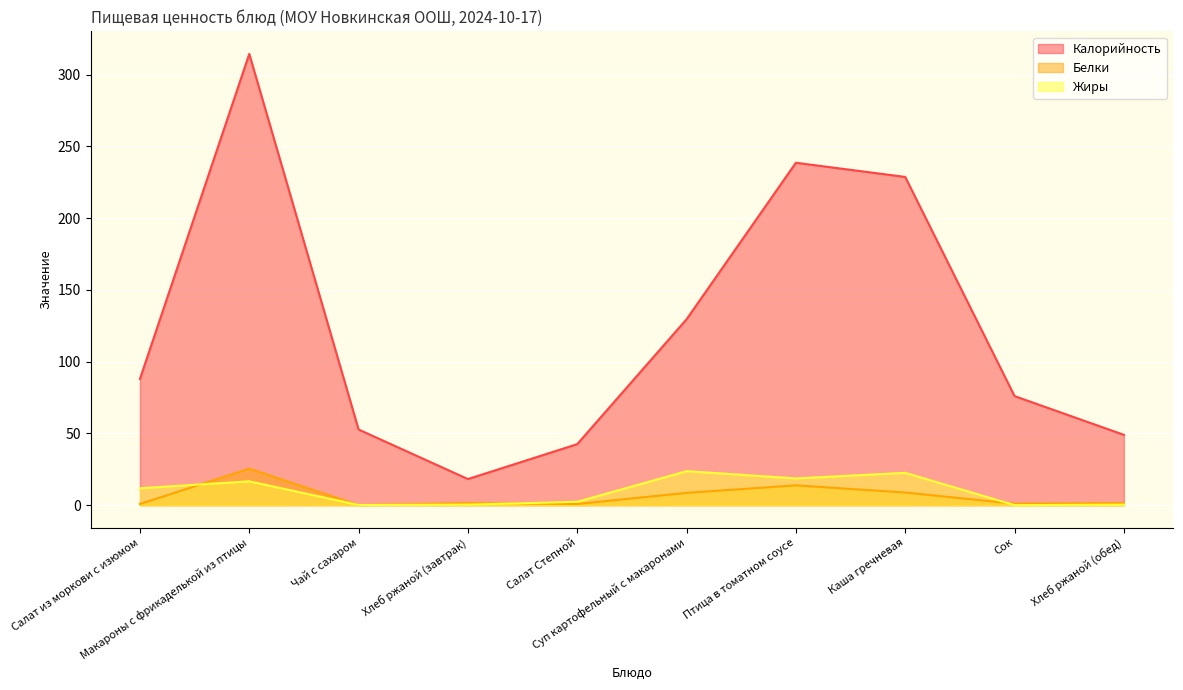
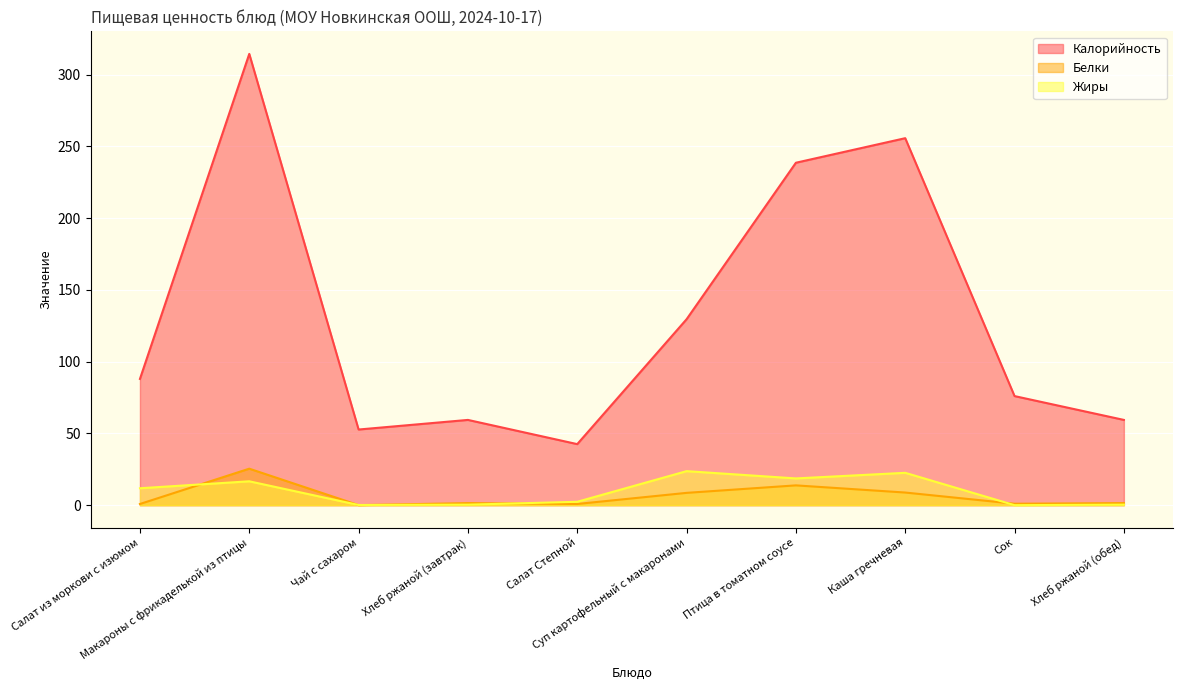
  {
    "Калорийность": {
      "Салат из моркови с изюмом": 88,
      "Макароны с фрикаделькой из птицы": 314,
      "Чай с сахаром": 53,
-     "Хлеб ржаной (завтрак)": 18,
+     "Хлеб ржаной (завтрак)": 59,
      "Салат Степной": 43,
      "Суп картофельный с макаронами": 130,
      "Птица в томатном соусе": 239,
-     "Каша гречневая": 229,
+     "Каша гречневая": 256,
      "Сок": 76,
-     "Хлеб ржаной (обед)": 49
+     "Хлеб ржаной (обед)": 59
    },
    "Белки": {
      "Салат из моркови с изюмом": 1,
      "Макароны с фрикаделькой из птицы": 25,
      "Суп картофельный с макаронами": 9,
      "Птица в томатном соусе": 14,
      "Каша гречневая": 9
    },
    "Жиры": {
      "Салат из моркови с изюмом": 12,
      "Макароны с фрикаделькой из птицы": 17,
      "Суп картофельный с макаронами": 24,
      "Птица в томатном соусе": 19,
      "Каша гречневая": 23
    }
  }
